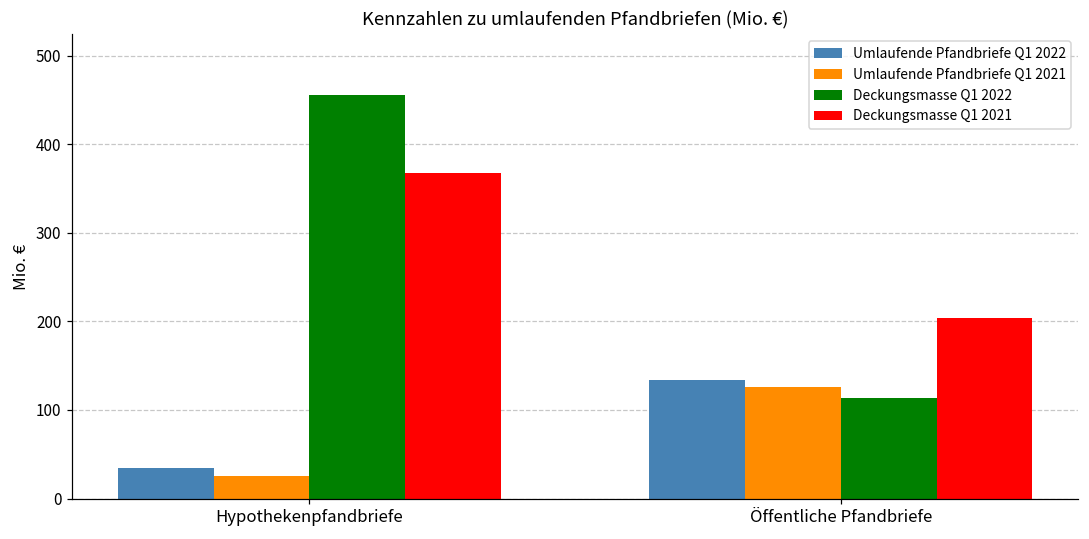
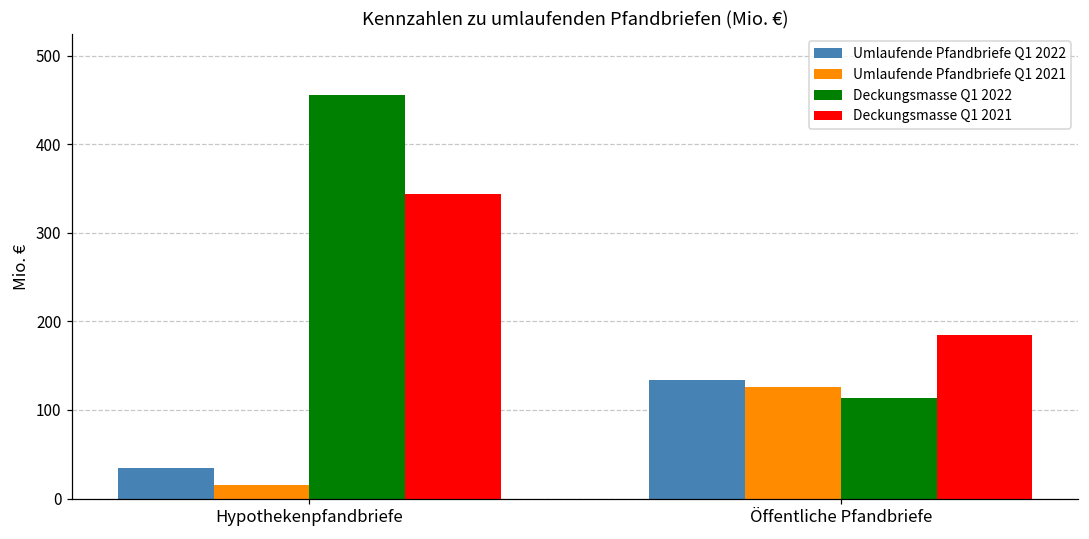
  {
    "Umlaufende Pfandbriefe Q1 2022": {
      "Hypothekenpfandbriefe": 40,
      "Öffentliche Pfandbriefe": 130
    },
    "Umlaufende Pfandbriefe Q1 2021": {
-     "Hypothekenpfandbriefe": 30,
+     "Hypothekenpfandbriefe": 20,
      "Öffentliche Pfandbriefe": 130
    },
    "Deckungsmasse Q1 2022": {
      "Hypothekenpfandbriefe": 460,
      "Öffentliche Pfandbriefe": 110
    },
    "Deckungsmasse Q1 2021": {
-     "Hypothekenpfandbriefe": 370,
-     "Öffentliche Pfandbriefe": 200
+     "Hypothekenpfandbriefe": 340,
+     "Öffentliche Pfandbriefe": 180
    }
  }
